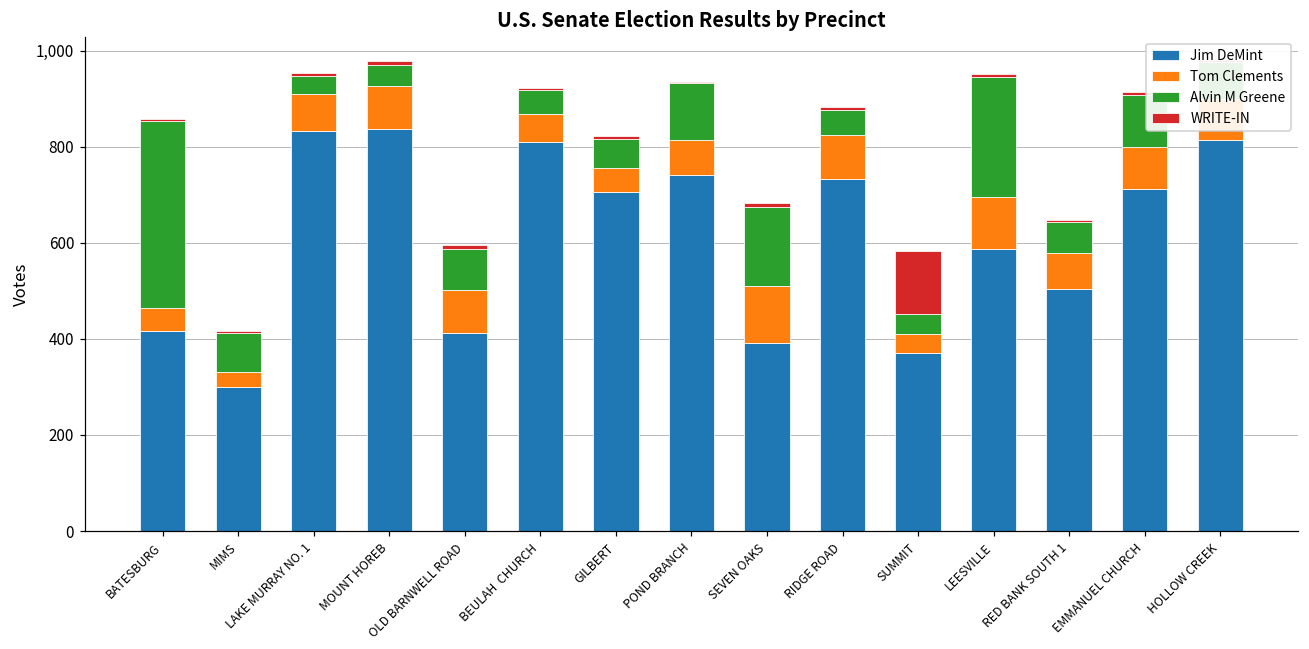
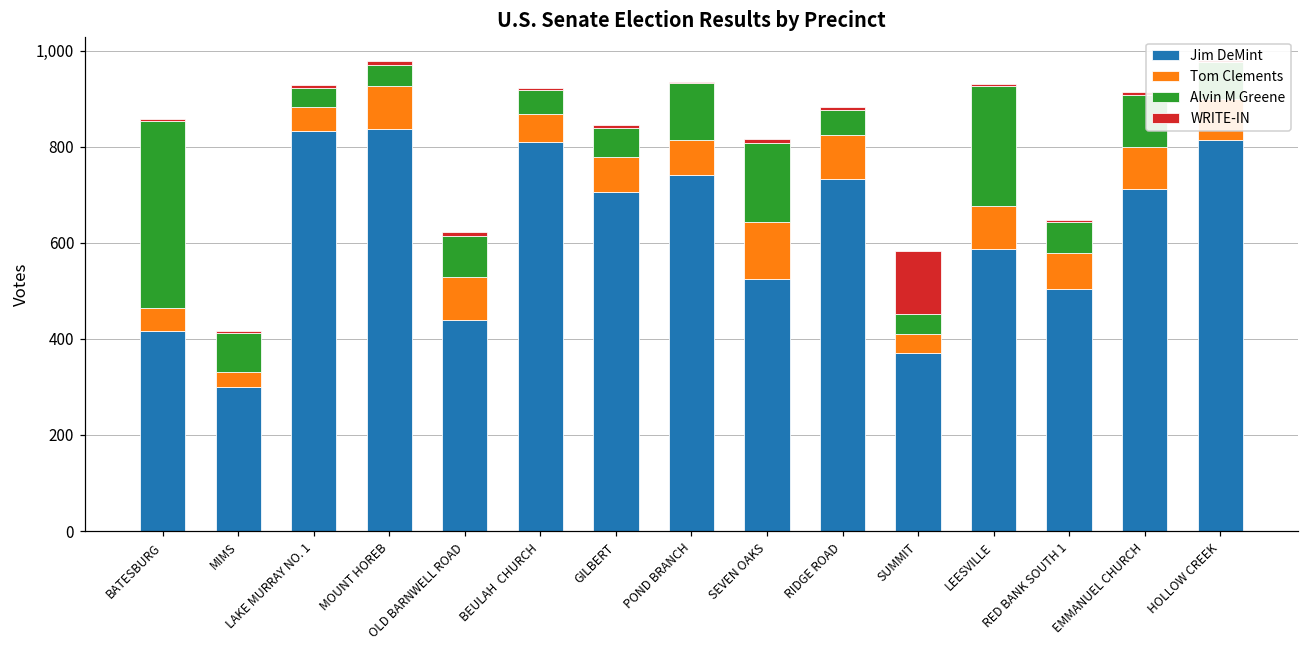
  {
    "Jim DeMint": {
      "BATESBURG": 420,
      "MIMS": 300,
      "LAKE MURRAY NO. 1": 830,
      "MOUNT HOREB": 840,
-     "OLD BARNWELL ROAD": 410,
+     "OLD BARNWELL ROAD": 440,
      "BEULAH CHURCH": 810,
      "GILBERT": 710,
      "POND BRANCH": 740,
-     "SEVEN OAKS": 390,
+     "SEVEN OAKS": 530,
      "RIDGE ROAD": 730,
      "SUMMIT": 370,
      "LEESVILLE": 590,
      "RED BANK SOUTH 1": 500,
      "EMMANUEL CHURCH": 710,
      "HOLLOW CREEK": 810
    },
    "Tom Clements": {
      "BATESBURG": 50,
      "MIMS": 30,
-     "LAKE MURRAY NO. 1": 80,
+     "LAKE MURRAY NO. 1": 50,
      "MOUNT HOREB": 90,
      "OLD BARNWELL ROAD": 90,
      "BEULAH CHURCH": 60,
-     "GILBERT": 50,
+     "GILBERT": 70,
      "POND BRANCH": 70,
      "SEVEN OAKS": 120,
      "RIDGE ROAD": 90,
      "SUMMIT": 40,
-     "LEESVILLE": 110,
+     "LEESVILLE": 90,
      "RED BANK SOUTH 1": 80,
      "EMMANUEL CHURCH": 90
    },
    "Alvin M Greene": {
      "BATESBURG": 390,
      "MIMS": 80,
      "LAKE MURRAY NO. 1": 40,
      "MOUNT HOREB": 50,
      "OLD BARNWELL ROAD": 90,
      "BEULAH CHURCH": 50,
      "GILBERT": 60,
      "POND BRANCH": 120,
      "SEVEN OAKS": 170,
      "RIDGE ROAD": 50,
      "SUMMIT": 40,
      "LEESVILLE": 250,
      "RED BANK SOUTH 1": 70,
      "EMMANUEL CHURCH": 110
    },
    "WRITE-IN": {
      "LAKE MURRAY NO. 1": 10,
      "MOUNT HOREB": 10,
      "OLD BARNWELL ROAD": 10,
      "GILBERT": 10,
      "SEVEN OAKS": 10,
      "RIDGE ROAD": 10,
      "SUMMIT": 130
    }
  }
